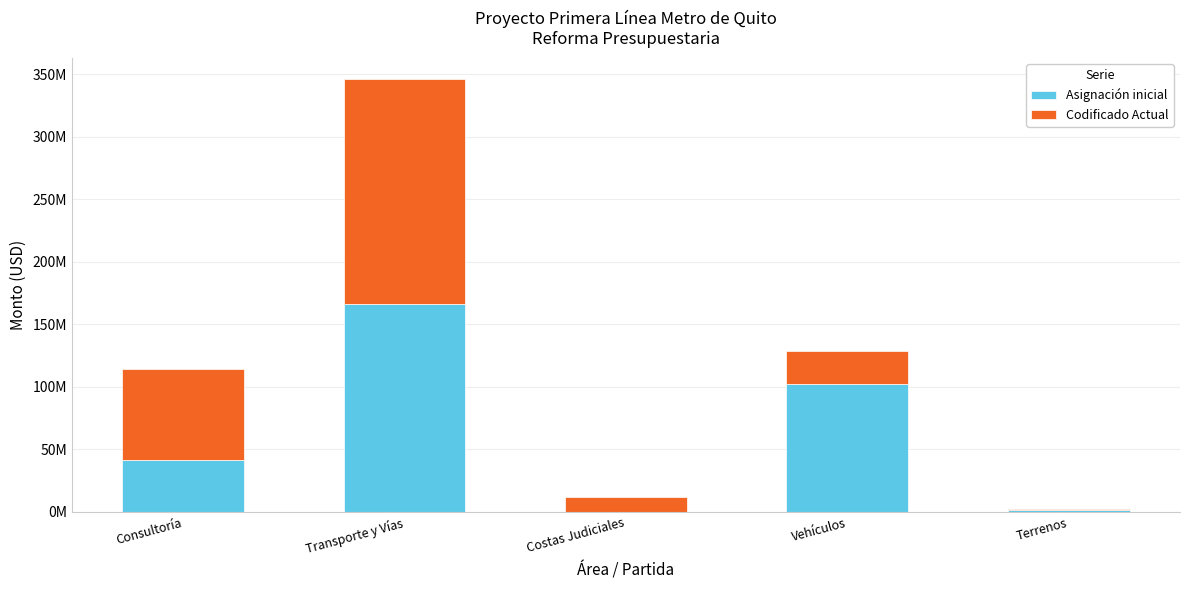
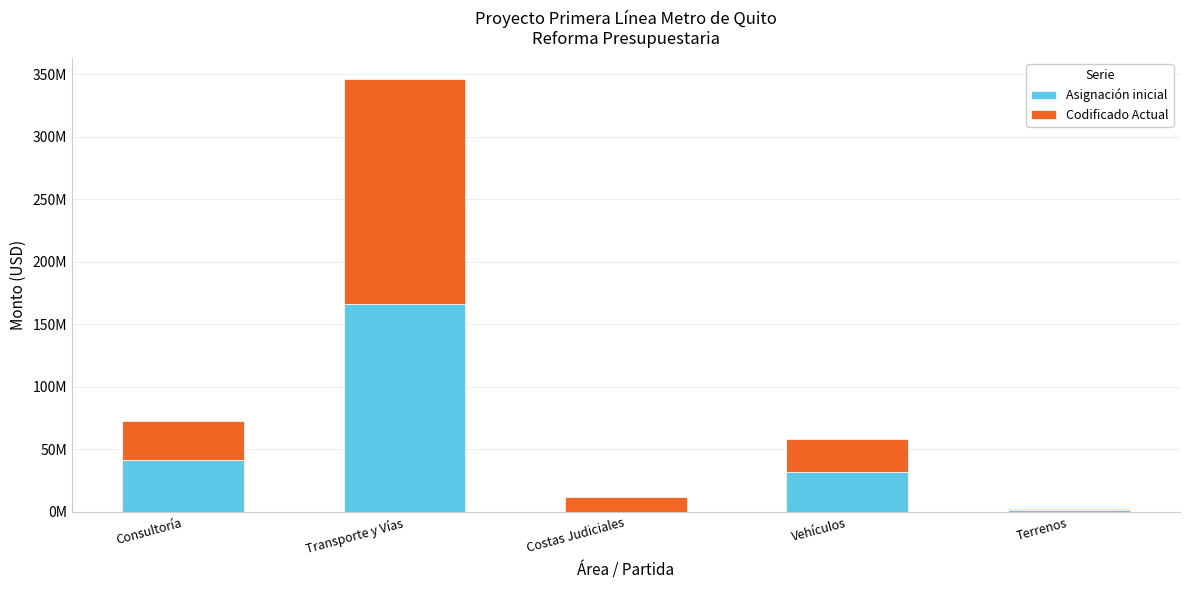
  {
    "Asignación inicial": {
      "Consultoría": 42000000,
      "Transporte y Vías": 166000000,
      "Costas Judiciales": 0,
-     "Vehículos": 102000000
+     "Vehículos": 32000000
    },
    "Codificado Actual": {
-     "Consultoría": 73000000,
+     "Consultoría": 31000000,
      "Transporte y Vías": 180000000,
      "Costas Judiciales": 11000000,
      "Vehículos": 26000000
    }
  }
